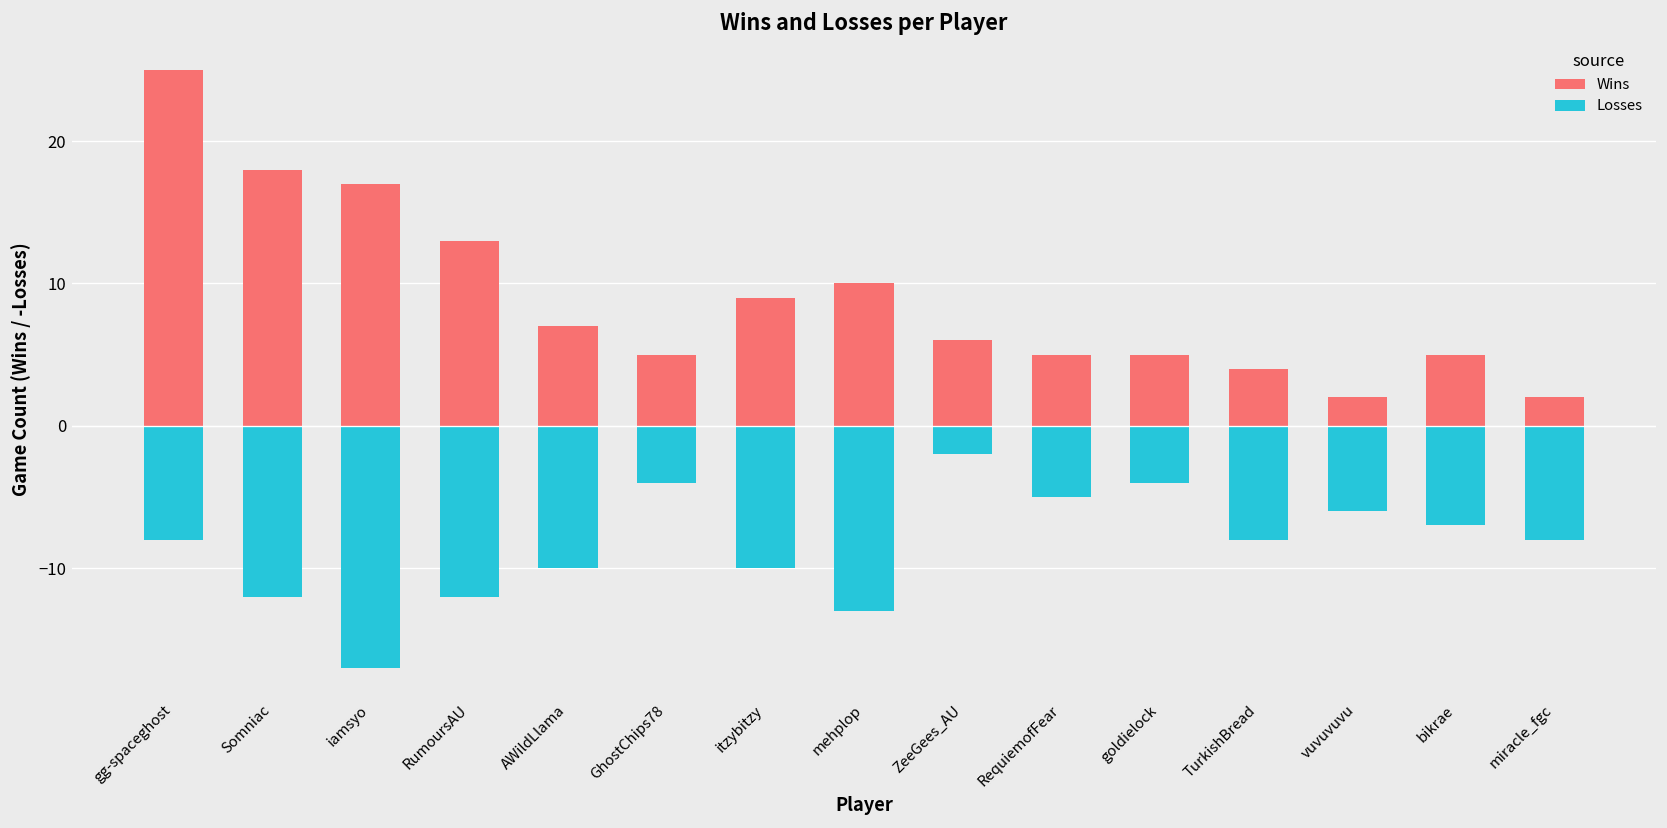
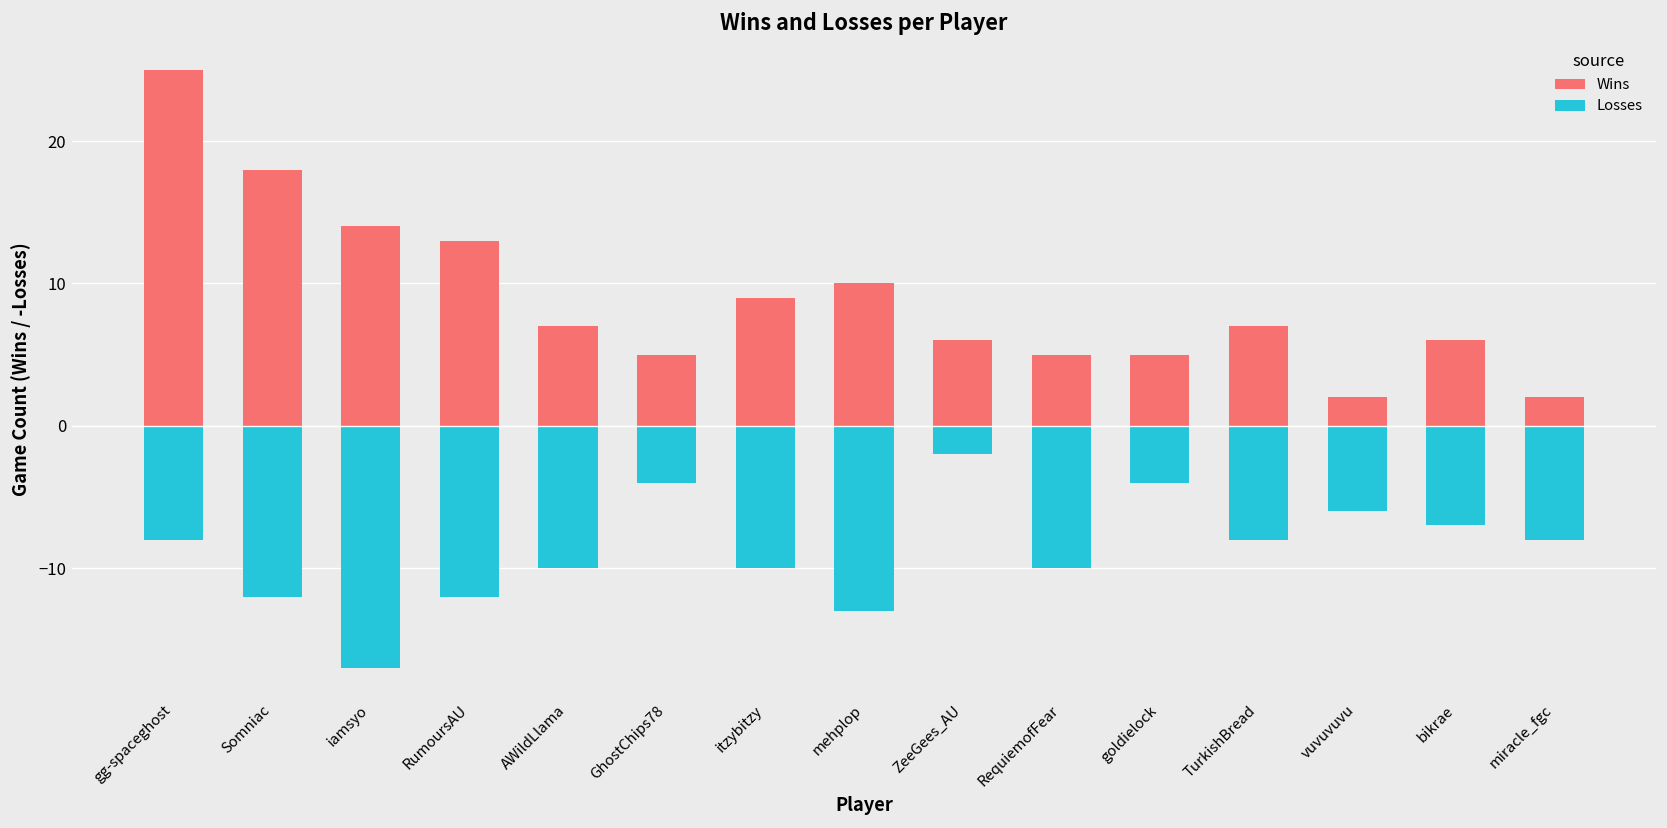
  {
    "Wins": {
      "gg-spaceghost": 25,
      "Somniac": 18,
-     "iamsyo": 17,
+     "iamsyo": 14,
      "RumoursAU": 13,
      "AWildLlama": 7,
      "GhostChips78": 5,
      "itzybitzy": 9,
      "mehplop": 10,
      "ZeeGees_AU": 6,
      "RequiemofFear": 5,
      "goldielock": 5,
-     "TurkishBread": 4,
+     "TurkishBread": 7,
      "vuvuvuvu": 2,
-     "bikrae": 5,
+     "bikrae": 6,
      "miracle_fgc": 2
    },
    "Losses": {
      "gg-spaceghost": -8.0,
      "Somniac": -12.0,
      "iamsyo": -17.0,
      "RumoursAU": -12.0,
      "AWildLlama": -10.0,
      "GhostChips78": -4.0,
      "itzybitzy": -10.0,
      "mehplop": -13.0,
      "ZeeGees_AU": -2.0,
-     "RequiemofFear": -5.0,
+     "RequiemofFear": -10.0,
      "goldielock": -4.0,
      "TurkishBread": -8.0,
      "vuvuvuvu": -6.0,
      "bikrae": -7.0,
      "miracle_fgc": -8.0
    }
  }
